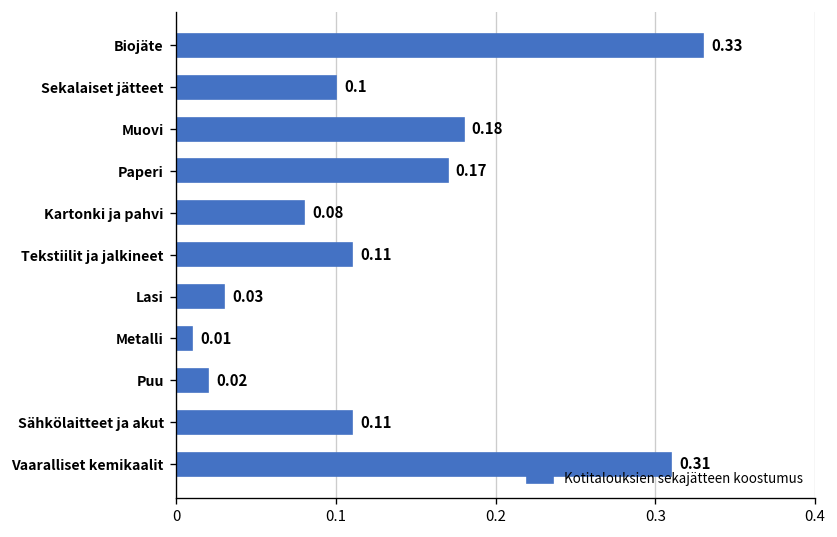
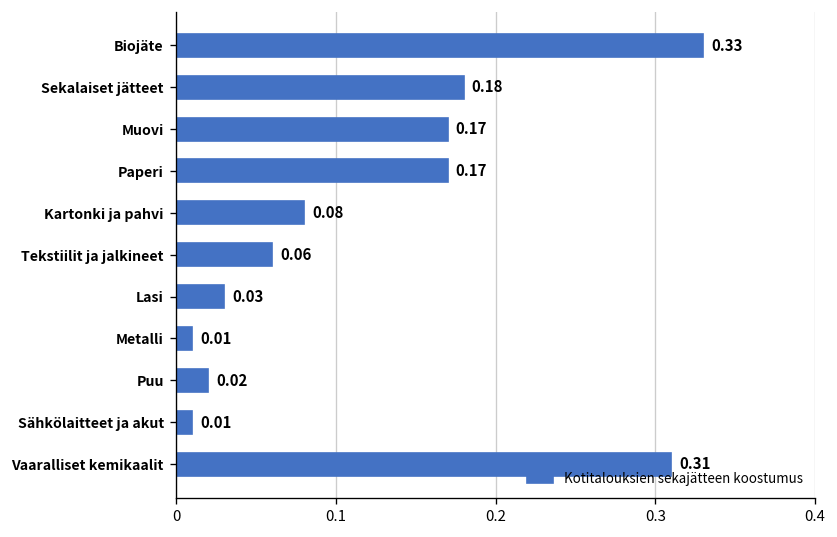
  {
    "Biojäte": 0.33,
-   "Sekalaiset jätteet": 0.1,
-   "Muovi": 0.18,
+   "Sekalaiset jätteet": 0.18,
+   "Muovi": 0.17,
    "Paperi": 0.17,
    "Kartonki ja pahvi": 0.08,
-   "Tekstiilit ja jalkineet": 0.11,
+   "Tekstiilit ja jalkineet": 0.06,
    "Lasi": 0.03,
    "Metalli": 0.01,
    "Puu": 0.02,
-   "Sähkölaitteet ja akut": 0.11,
+   "Sähkölaitteet ja akut": 0.01,
    "Vaaralliset kemikaalit": 0.31
  }
